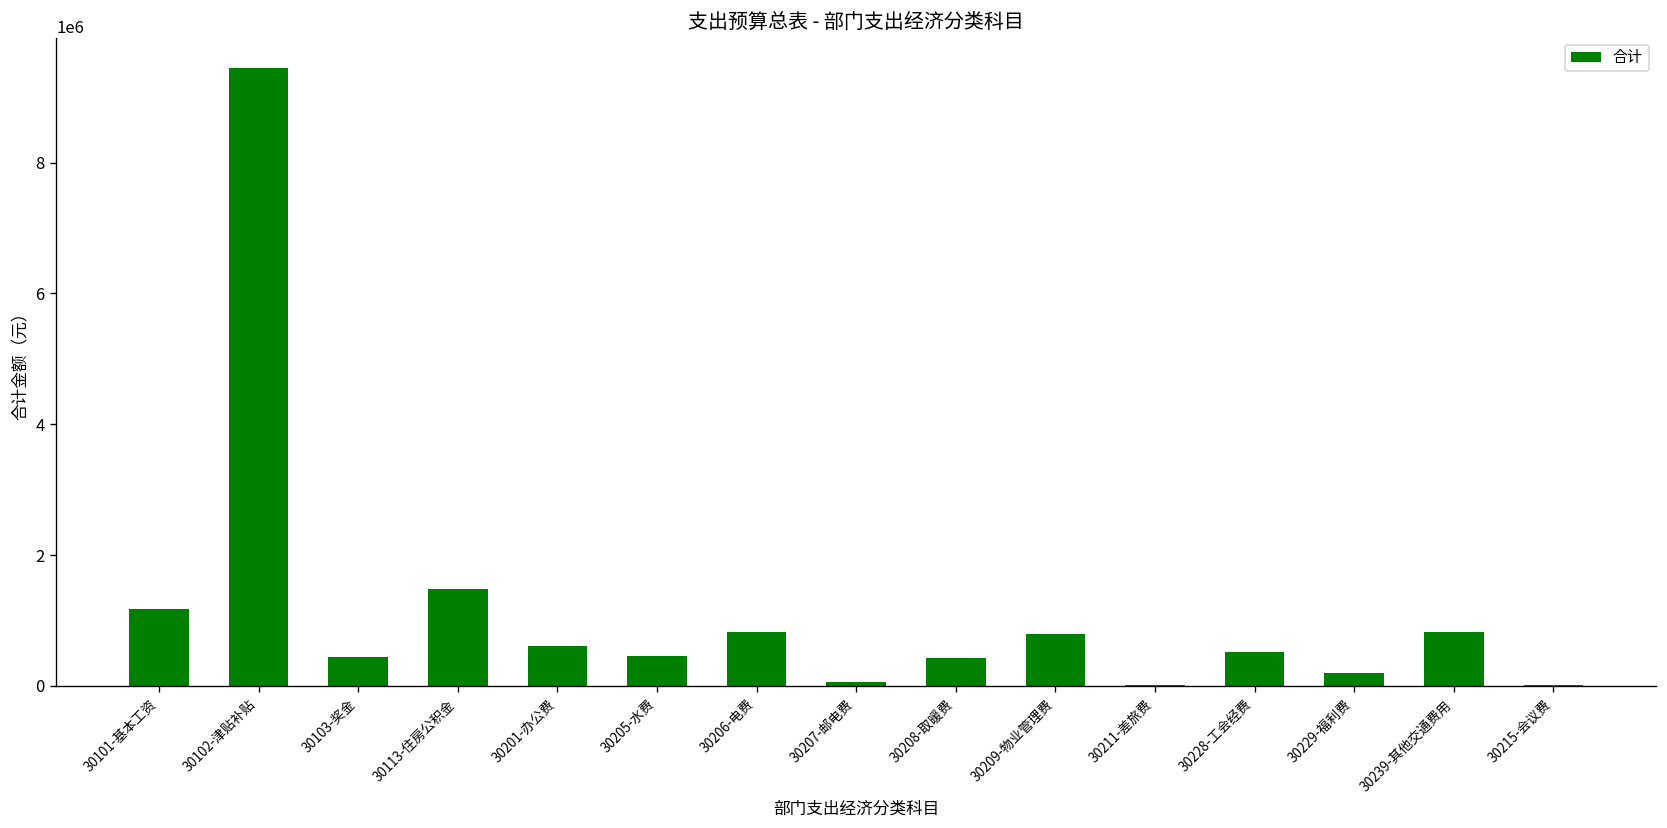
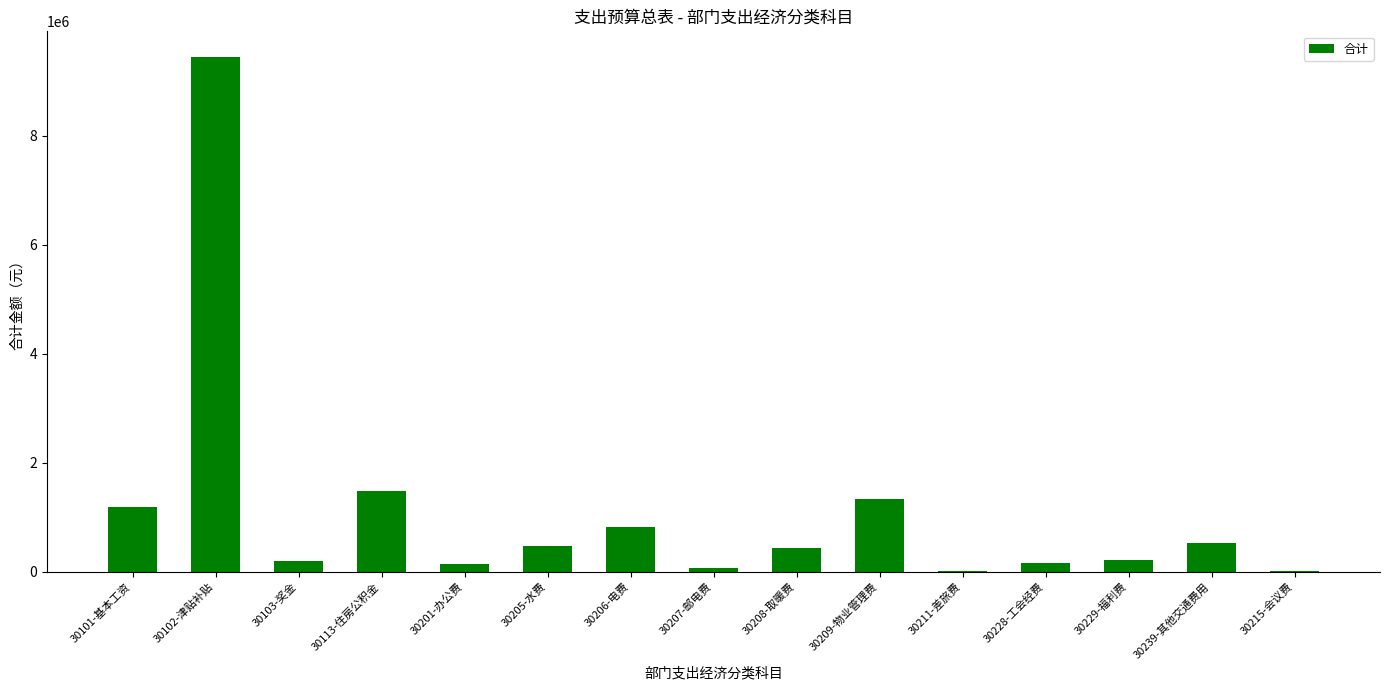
  {
    "30101-基本工资": 1200000,
    "30102-津贴补贴": 9400000,
-   "30103-奖金": 400000,
+   "30103-奖金": 200000,
    "30113-住房公积金": 1500000,
-   "30201-办公费": 600000,
+   "30201-办公费": 100000,
    "30205-水费": 500000,
    "30206-电费": 800000,
    "30207-邮电费": 100000,
    "30208-取暖费": 400000,
-   "30209-物业管理费": 800000,
-   "30228-工会经费": 500000,
+   "30209-物业管理费": 1300000,
+   "30228-工会经费": 100000,
    "30229-福利费": 200000,
-   "30239-其他交通费用": 800000
+   "30239-其他交通费用": 500000
  }
